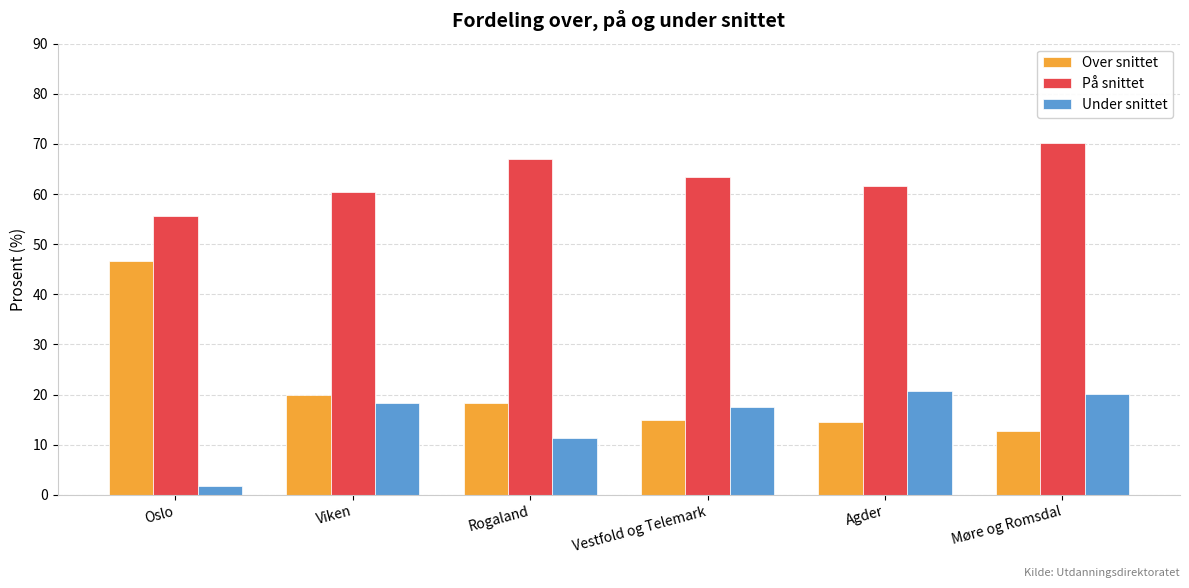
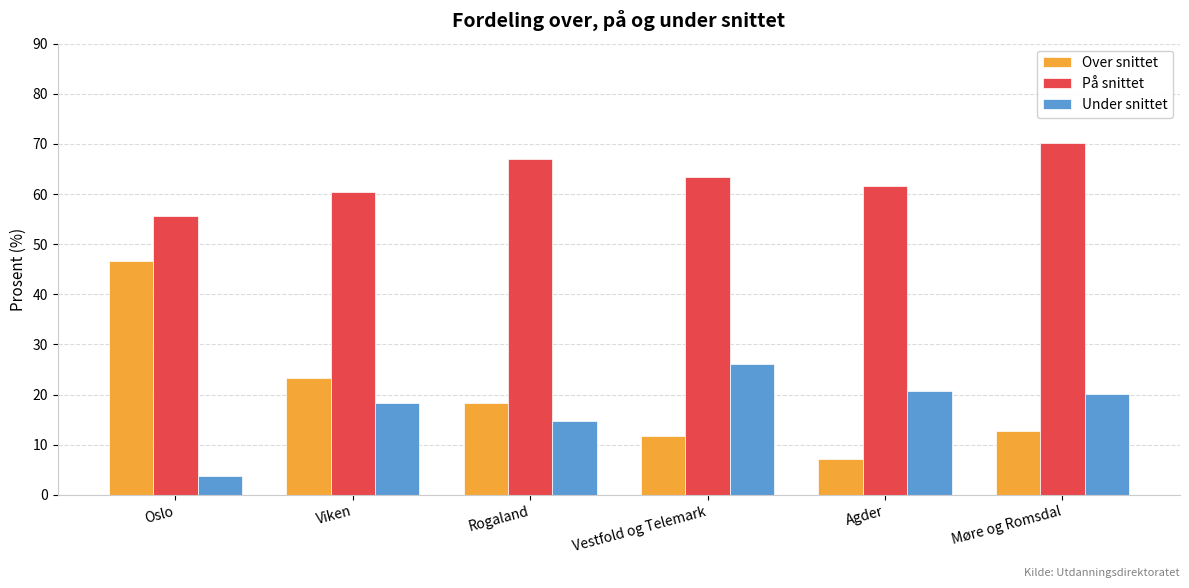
  {
    "Over snittet": {
      "Oslo": 47,
-     "Viken": 20,
+     "Viken": 23,
      "Rogaland": 18,
-     "Vestfold og Telemark": 15,
-     "Agder": 15,
+     "Vestfold og Telemark": 12,
+     "Agder": 7,
      "Møre og Romsdal": 13
    },
    "På snittet": {
      "Oslo": 56,
      "Viken": 61,
      "Rogaland": 67,
      "Vestfold og Telemark": 63,
      "Agder": 62,
      "Møre og Romsdal": 70
    },
    "Under snittet": {
-     "Oslo": 2,
+     "Oslo": 4,
      "Viken": 18,
-     "Rogaland": 11,
-     "Vestfold og Telemark": 18,
+     "Rogaland": 15,
+     "Vestfold og Telemark": 26,
      "Agder": 21,
      "Møre og Romsdal": 20
    }
  }
